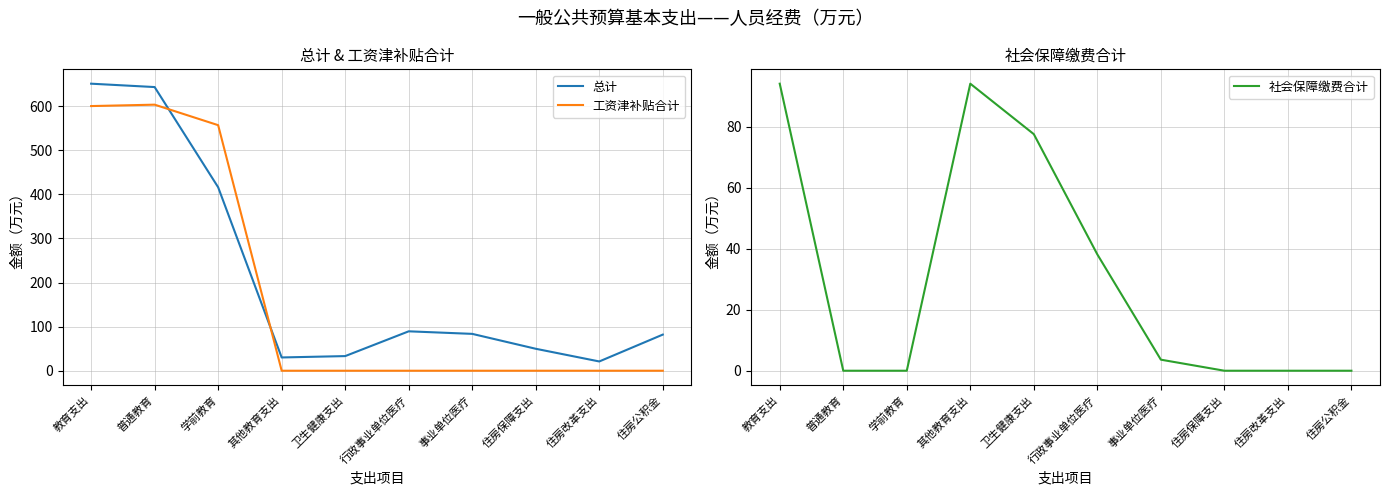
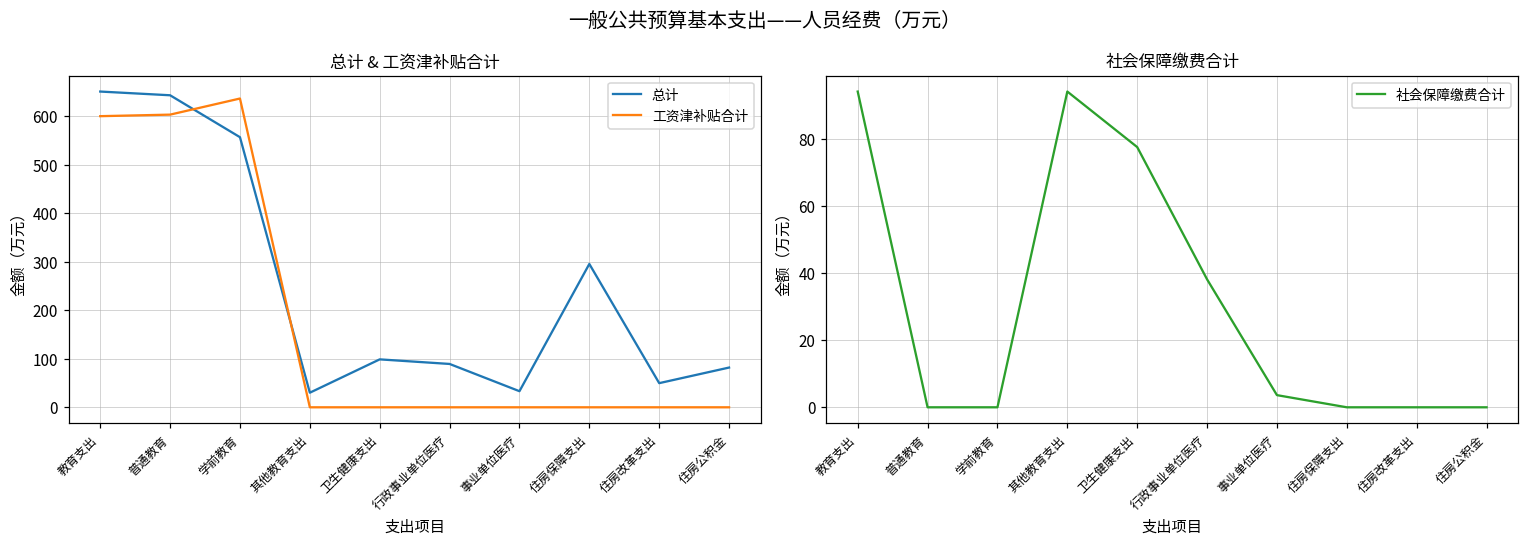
  {
    "总计 & 工资津补贴合计": {
      "总计": {
        "教育支出": 650,
        "普通教育": 640,
-       "学前教育": 420,
+       "学前教育": 560,
        "其他教育支出": 30,
-       "卫生健康支出": 30,
+       "卫生健康支出": 100,
        "行政事业单位医疗": 90,
-       "事业单位医疗": 80,
-       "住房保障支出": 50,
-       "住房改革支出": 20,
+       "事业单位医疗": 30,
+       "住房保障支出": 300,
+       "住房改革支出": 50,
        "住房公积金": 80
      },
      "工资津补贴合计": {
        "教育支出": 600,
        "普通教育": 600,
-       "学前教育": 560,
+       "学前教育": 640,
        "其他教育支出": 0,
        "卫生健康支出": 0,
        "行政事业单位医疗": 0,
        "事业单位医疗": 0,
        "住房保障支出": 0,
        "住房改革支出": 0,
        "住房公积金": 0
      }
    },
    "社会保障缴费合计": {
      "教育支出": 94,
      "普通教育": 0,
      "学前教育": 0,
      "其他教育支出": 94,
      "卫生健康支出": 78,
      "行政事业单位医疗": 38,
      "事业单位医疗": 4,
      "住房保障支出": 0,
      "住房改革支出": 0,
      "住房公积金": 0
    }
  }
